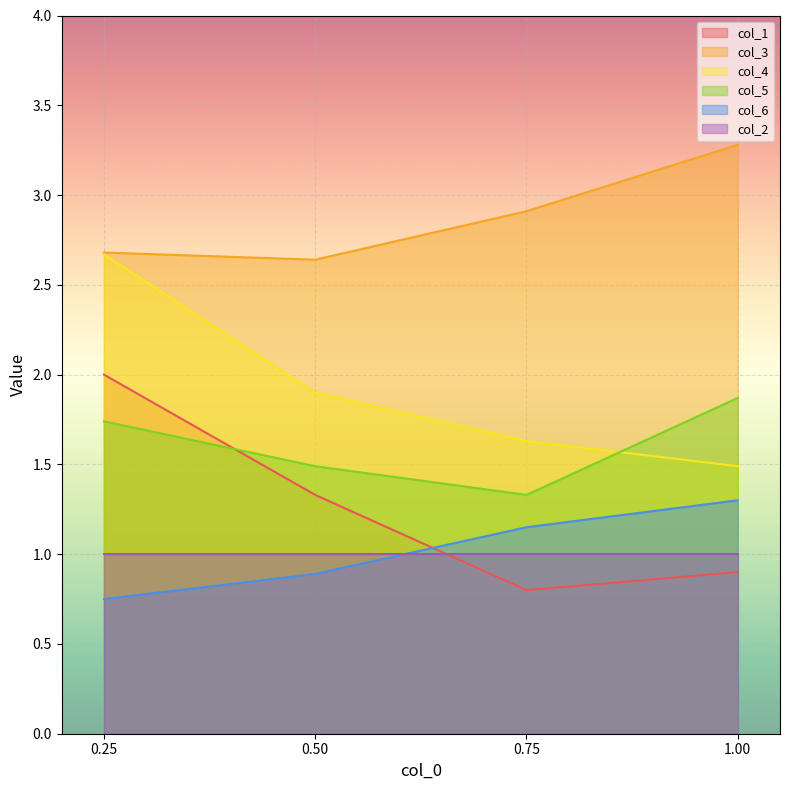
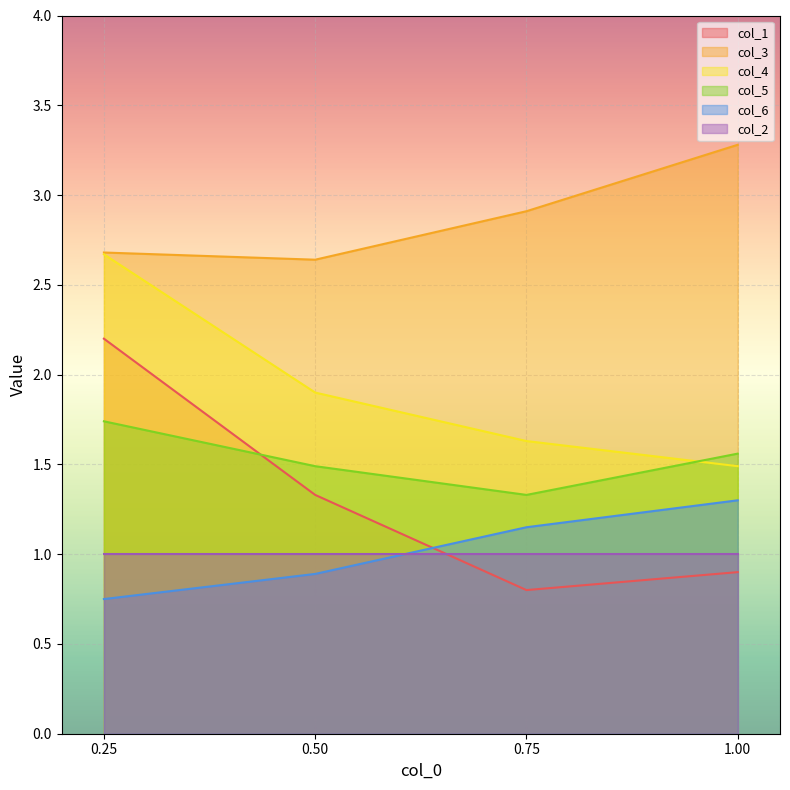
  {
    "col_1": {
-     "0.25": 2.0,
+     "0.25": 2.2,
      "0.50": 1.33,
      "0.75": 0.8,
      "1.00": 0.9
    },
    "col_5": {
      "0.25": 1.74,
      "0.50": 1.49,
      "0.75": 1.33,
-     "1.00": 1.87
+     "1.00": 1.56
    },
    "col_6": {
      "0.25": 0.75,
      "0.50": 0.89,
      "0.75": 1.15,
      "1.00": 1.30
    },
    "col_2": {
      "0.25": 1.00,
      "0.50": 1.00,
      "0.75": 1.00,
      "1.00": 1.00
    }
  }
